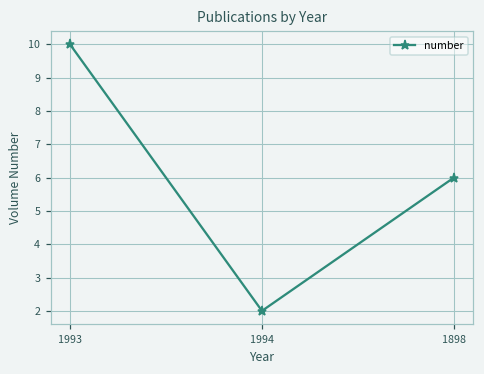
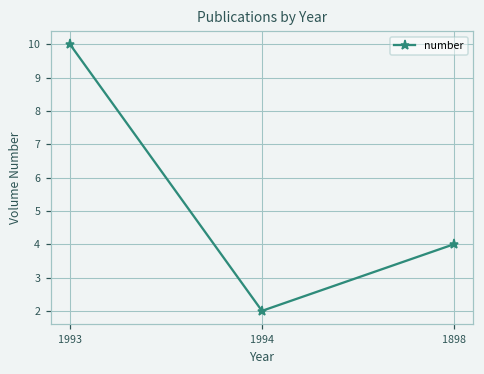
  {
    "1993": 10,
    "1994": 2,
-   "1898": 6
+   "1898": 4
  }
